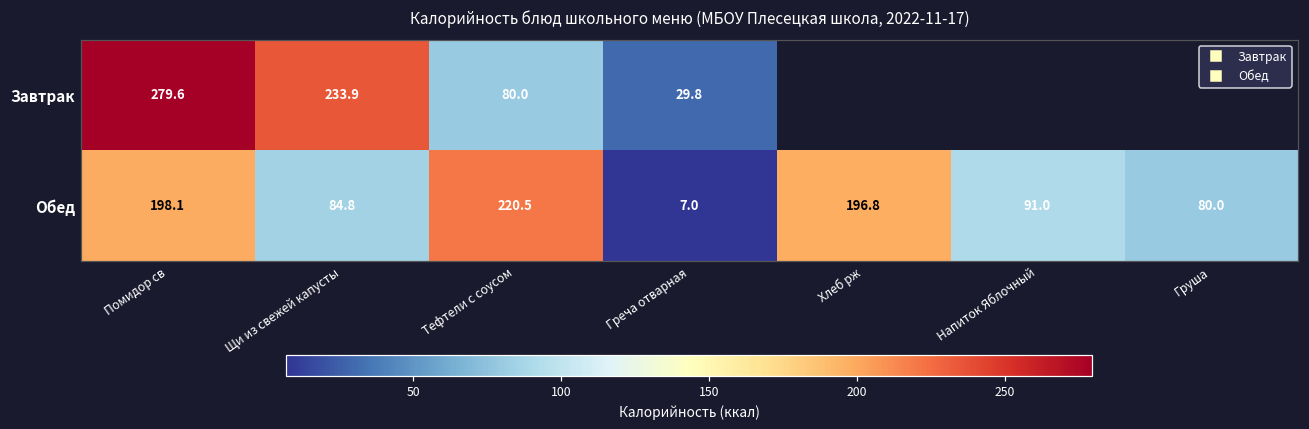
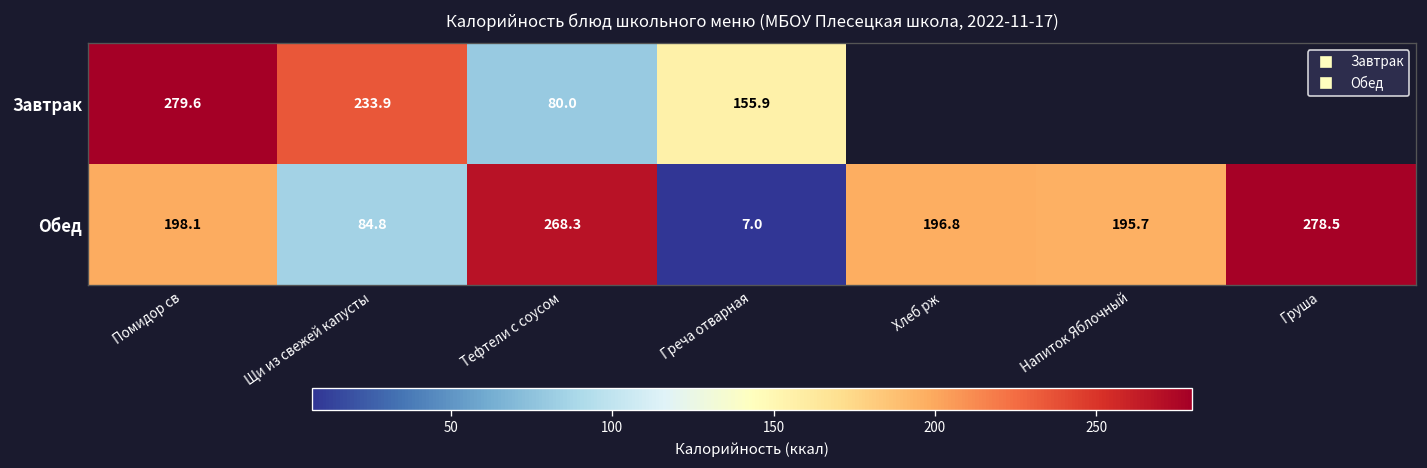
  {
    "Завтрак": {
      "Помидор св": 279.6,
      "Щи из свежей капусты": 233.9,
      "Тефтели с соусом": 80.0,
-     "Греча отварная": 29.8
+     "Греча отварная": 155.9
    },
    "Обед": {
      "Помидор св": 198.1,
      "Щи из свежей капусты": 84.8,
-     "Тефтели с соусом": 220.5,
+     "Тефтели с соусом": 268.3,
      "Греча отварная": 7.0,
      "Хлеб рж": 196.8,
-     "Напиток Яблочный": 91.0,
-     "Груша": 80.0
+     "Напиток Яблочный": 195.7,
+     "Груша": 278.5
    }
  }
